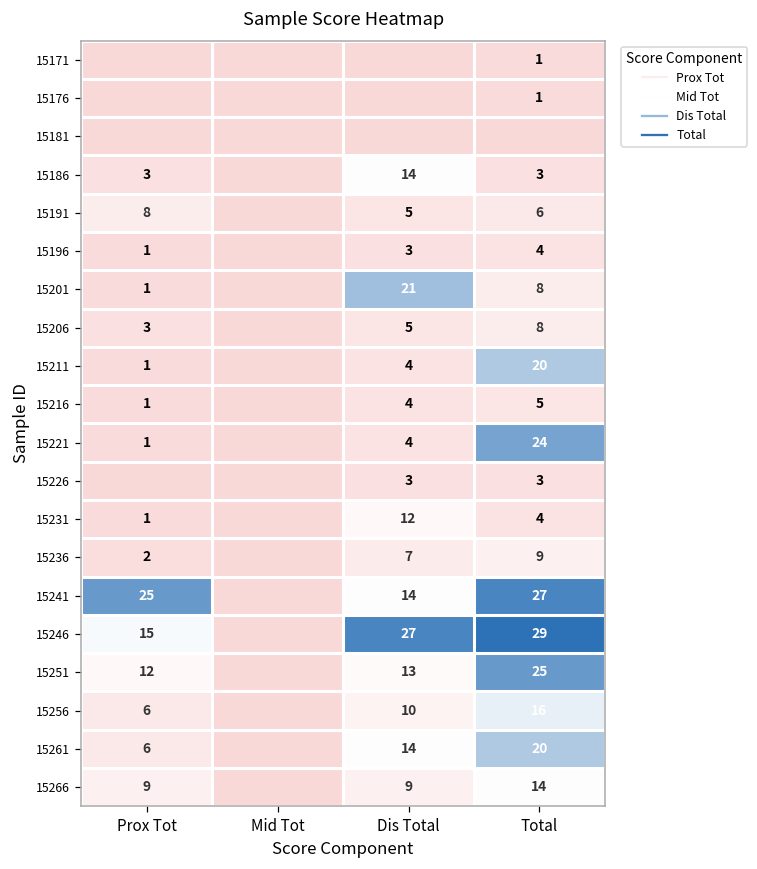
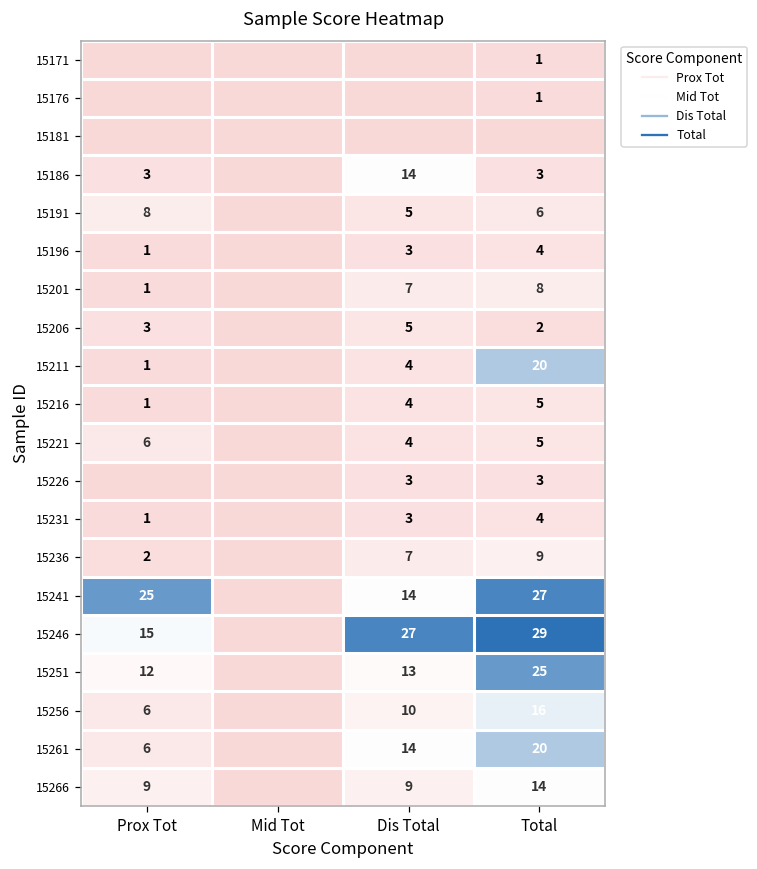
  {
    "15171": {
      "Total": 1
    },
    "15176": {
      "Total": 1
    },
    "15186": {
      "Prox Tot": 3,
      "Dis Total": 14,
      "Total": 3
    },
    "15191": {
      "Prox Tot": 8,
      "Dis Total": 5,
      "Total": 6
    },
    "15196": {
      "Prox Tot": 1,
      "Dis Total": 3,
      "Total": 4
    },
    "15201": {
      "Prox Tot": 1,
-     "Dis Total": 21,
+     "Dis Total": 7,
      "Total": 8
    },
    "15206": {
      "Prox Tot": 3,
      "Dis Total": 5,
-     "Total": 8
+     "Total": 2
    },
    "15211": {
      "Prox Tot": 1,
      "Dis Total": 4,
      "Total": 20
    },
    "15216": {
      "Prox Tot": 1,
      "Dis Total": 4,
      "Total": 5
    },
    "15221": {
-     "Prox Tot": 1,
+     "Prox Tot": 6,
      "Dis Total": 4,
-     "Total": 24
+     "Total": 5
    },
    "15226": {
      "Dis Total": 3,
      "Total": 3
    },
    "15231": {
      "Prox Tot": 1,
-     "Dis Total": 12,
+     "Dis Total": 3,
      "Total": 4
    },
    "15236": {
      "Prox Tot": 2,
      "Dis Total": 7,
      "Total": 9
    },
    "15241": {
      "Prox Tot": 25,
      "Dis Total": 14,
      "Total": 27
    },
    "15246": {
      "Prox Tot": 15,
      "Dis Total": 27,
      "Total": 29
    },
    "15251": {
      "Prox Tot": 12,
      "Dis Total": 13,
      "Total": 25
    },
    "15256": {
      "Prox Tot": 6,
      "Dis Total": 10
    },
    "15261": {
      "Prox Tot": 6,
      "Dis Total": 14,
      "Total": 20
    },
    "15266": {
      "Prox Tot": 9,
      "Dis Total": 9,
      "Total": 14
    }
  }
